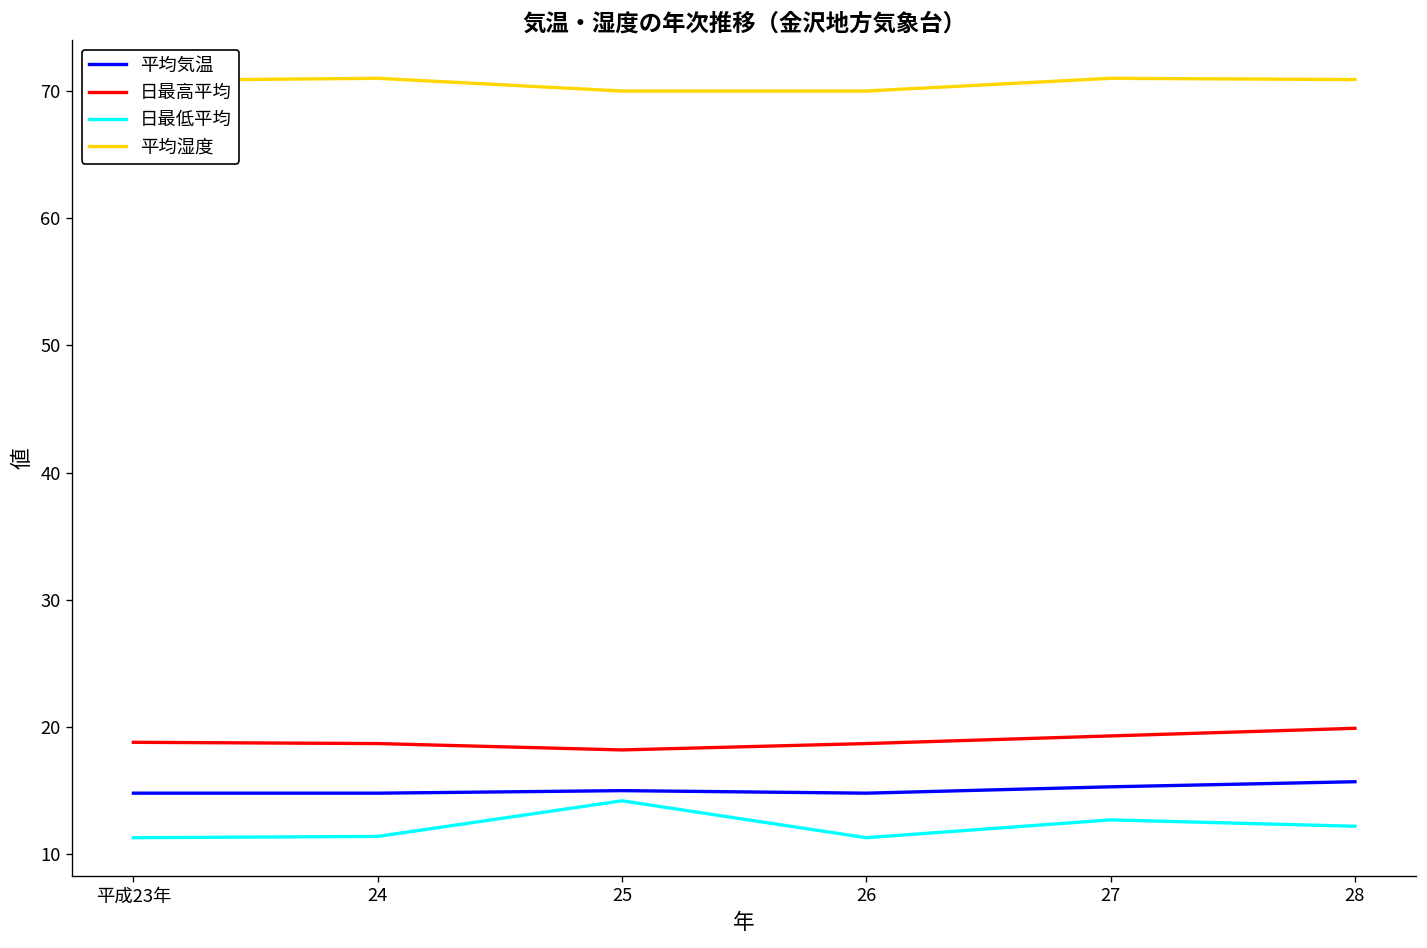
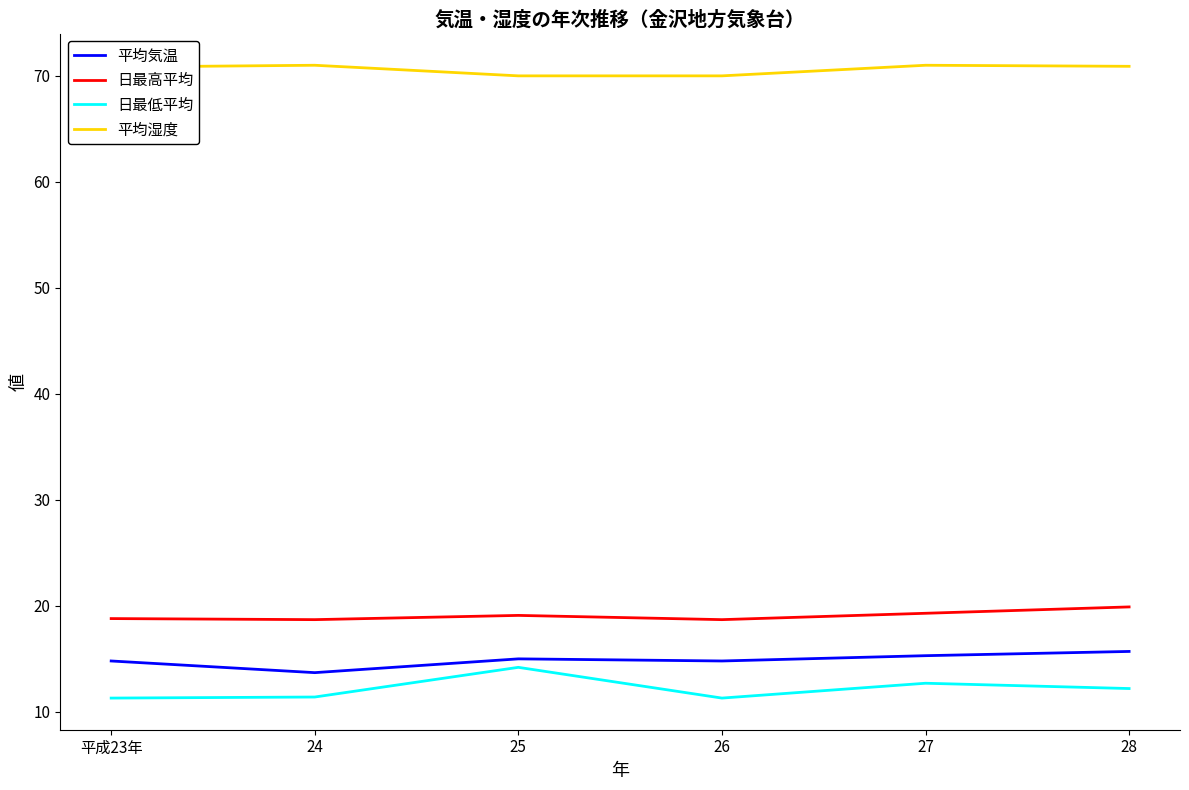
  {
    "平均気温": {
      "平成23年": 14.8,
-     "24": 14.8,
+     "24": 13.7,
      "25": 15.0,
      "26": 14.8,
      "27": 15.3,
      "28": 15.7
    },
    "日最高平均": {
      "平成23年": 18.8,
      "24": 18.7,
-     "25": 18.2,
+     "25": 19.1,
      "26": 18.7,
      "27": 19.3,
      "28": 19.9
    },
    "日最低平均": {
      "平成23年": 11.3,
      "24": 11.4,
      "25": 14.2,
      "26": 11.3,
      "27": 12.7,
      "28": 12.2
    },
    "平均湿度": {
      "24": 71.0,
      "25": 70.0,
      "26": 70.0,
      "27": 71.0,
      "28": 70.9
    }
  }
